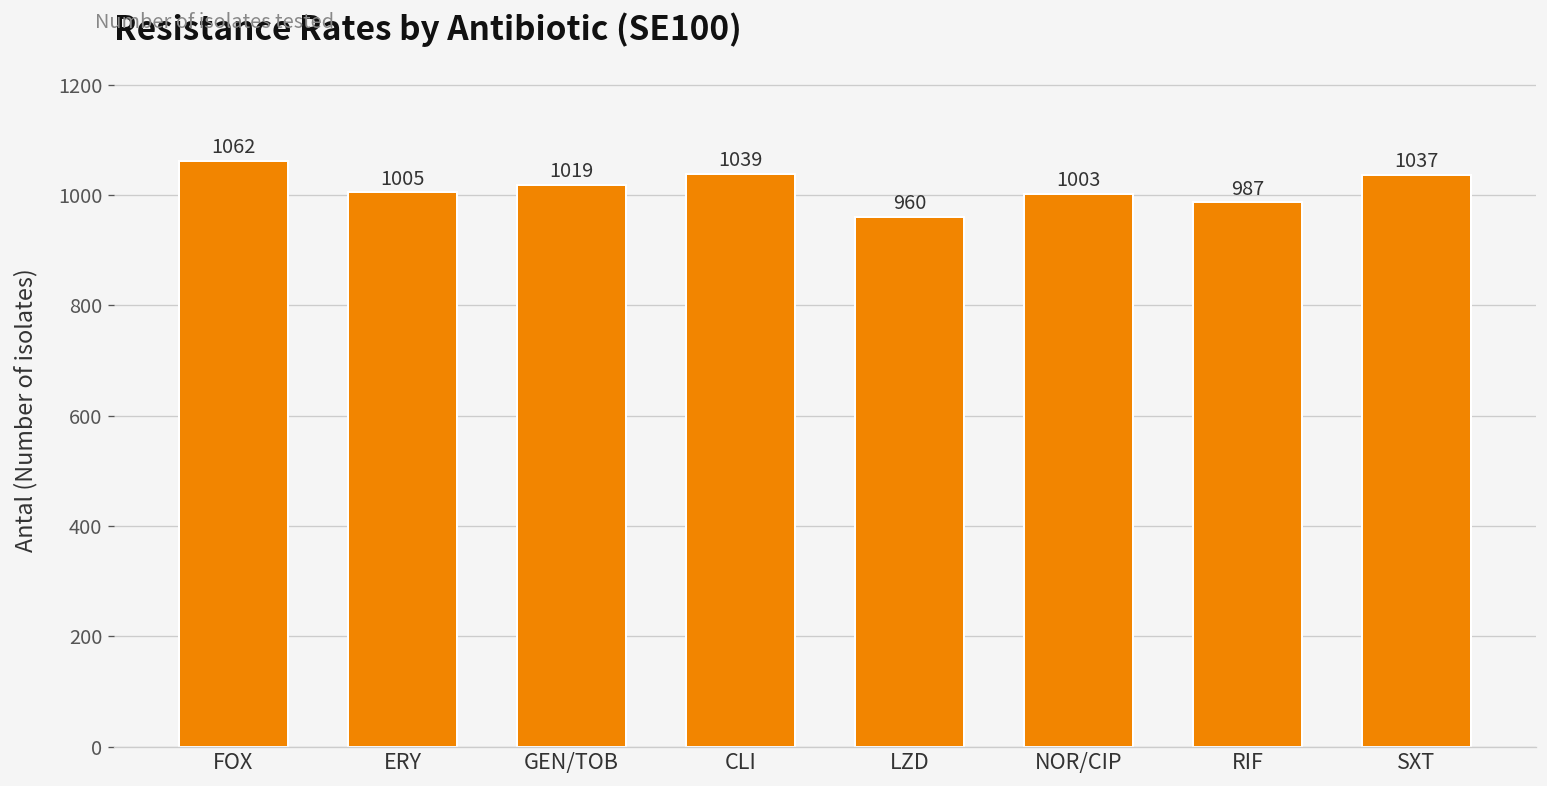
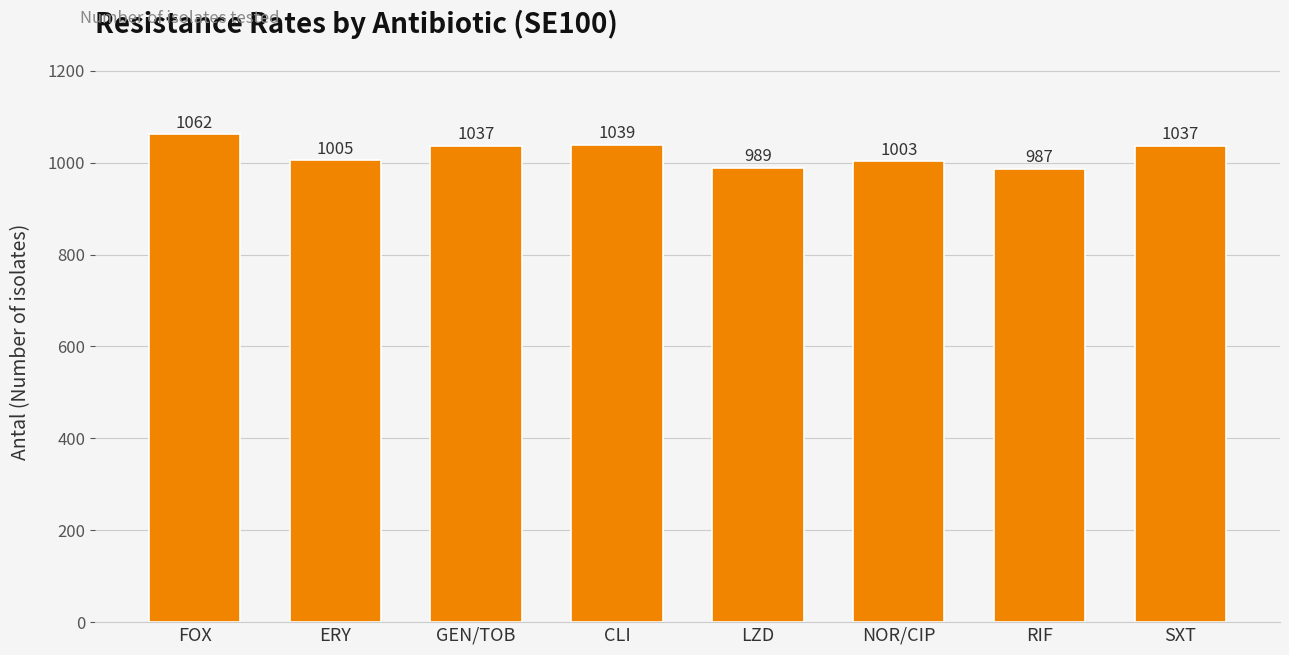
  {
    "FOX": 1062,
    "ERY": 1005,
-   "GEN/TOB": 1019,
+   "GEN/TOB": 1037,
    "CLI": 1039,
-   "LZD": 960,
+   "LZD": 989,
    "NOR/CIP": 1003,
    "RIF": 987,
    "SXT": 1037
  }
